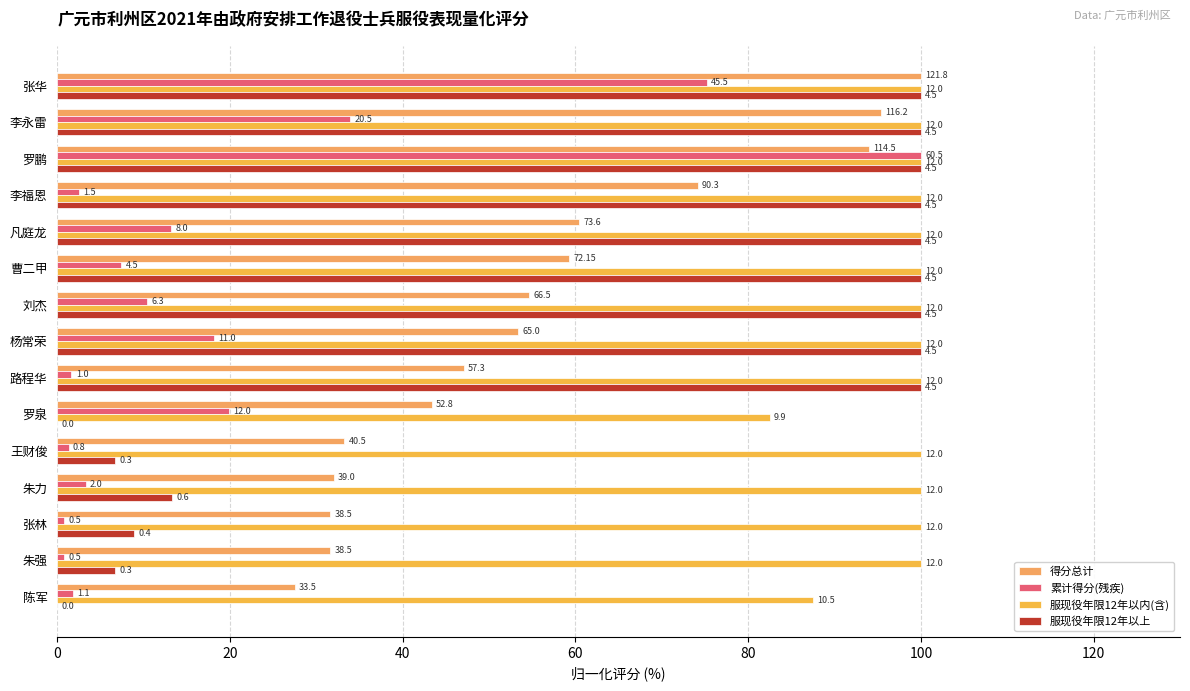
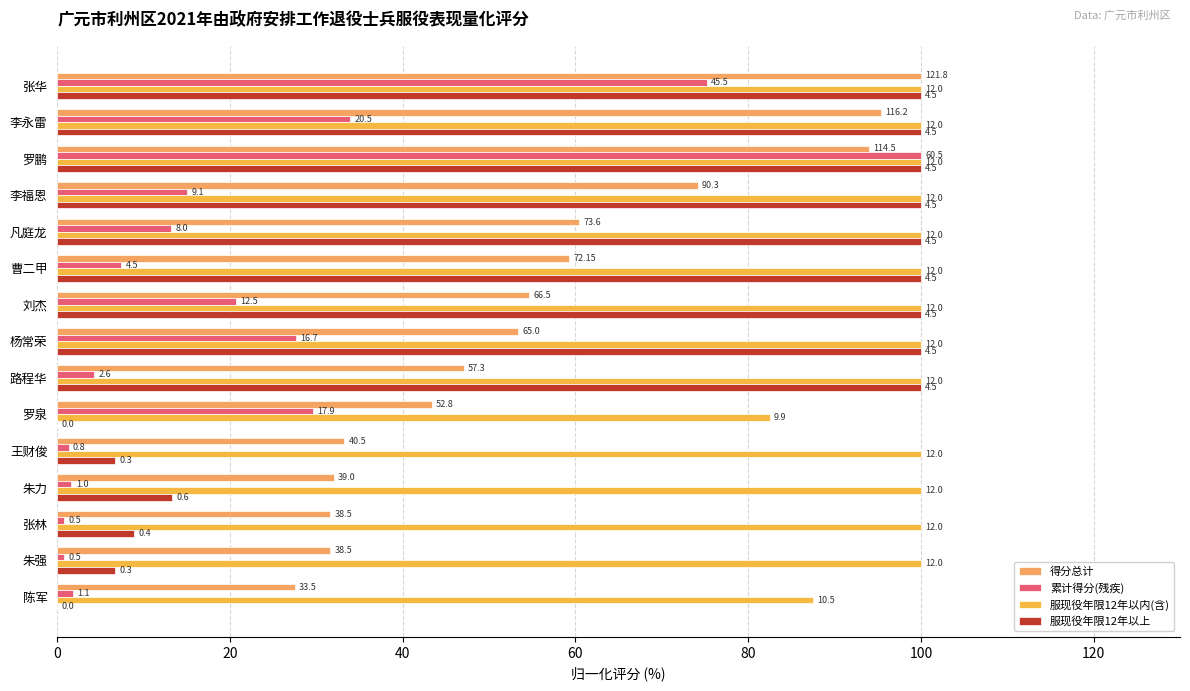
  {
    "累计得分(残疾)": {
-     "李福恩": 1.5,
-     "刘杰": 6.3,
-     "杨常荣": 11.0,
-     "路程华": 1.0,
-     "罗泉": 12.0,
-     "朱力": 2.0
+     "李福恩": 9.1,
+     "刘杰": 12.5,
+     "杨常荣": 16.7,
+     "路程华": 2.6,
+     "罗泉": 17.9,
+     "朱力": 1.0
    },
    "服现役年限12年以上": {
      "罗泉": 0.0,
      "陈军": 0.0
    }
  }
